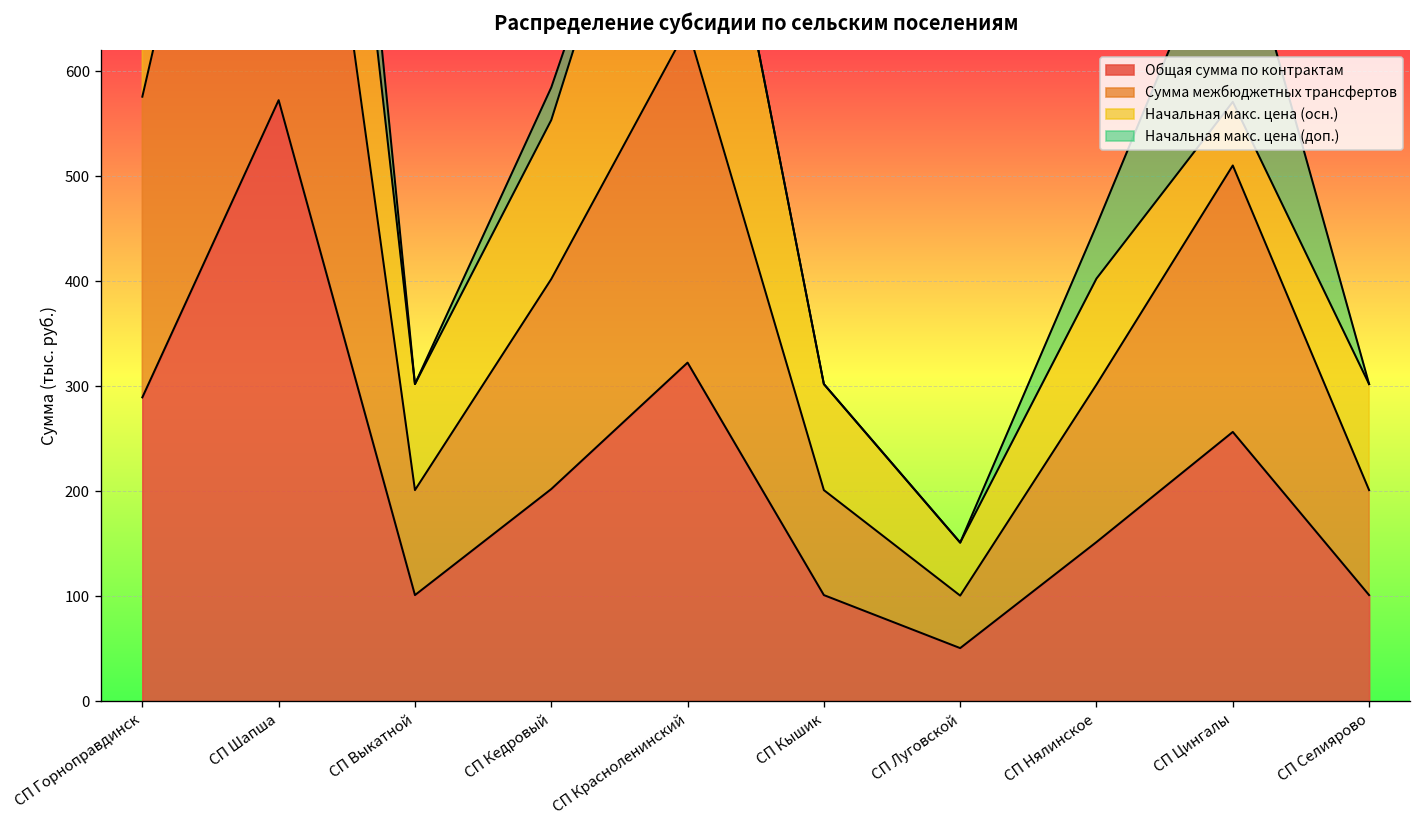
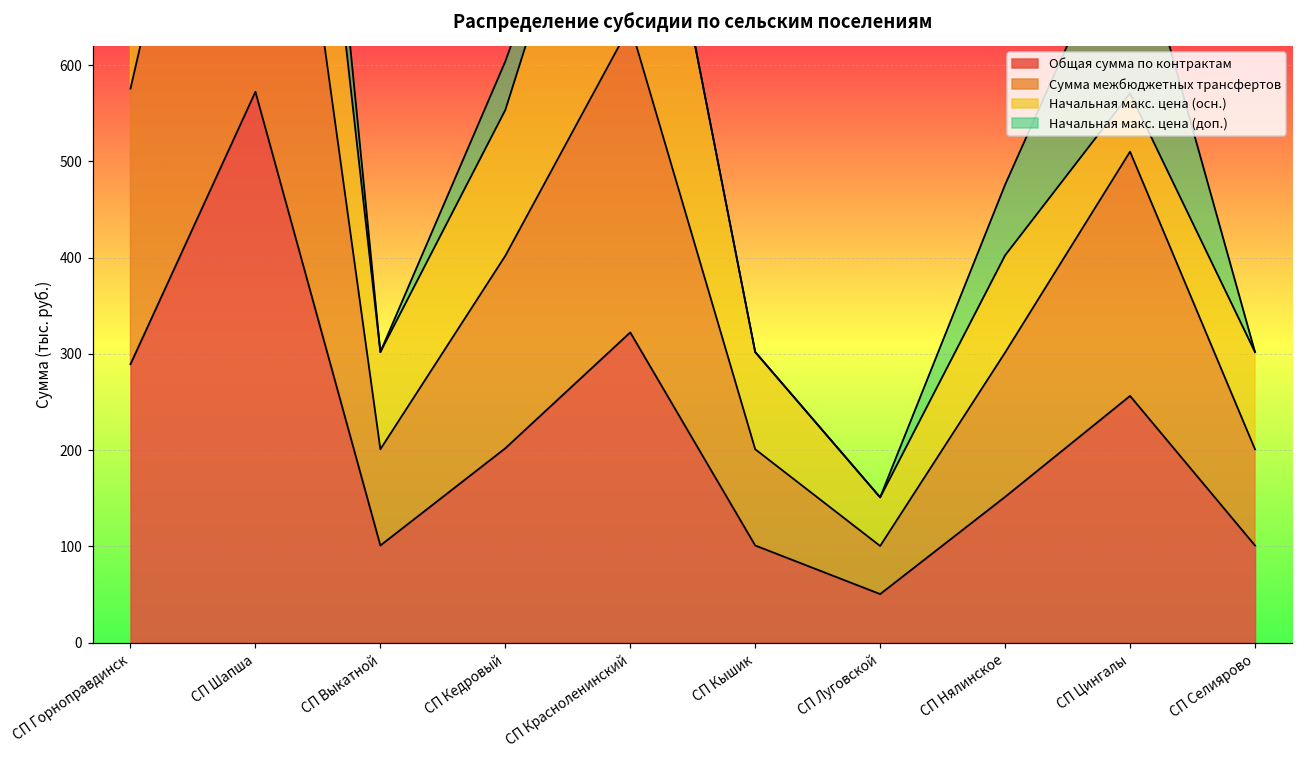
  {
    "Начальная макс. цена (доп.)": {
-     "СП Кедровый": 30,
-     "СП Нялинское": 50
+     "СП Кедровый": 50,
+     "СП Нялинское": 70
    }
  }
